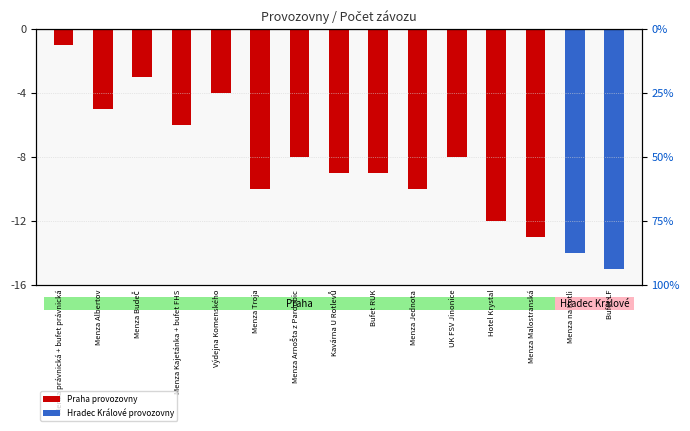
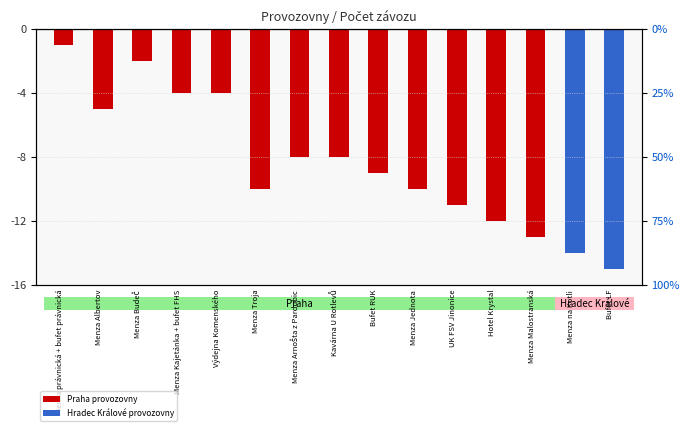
  {
    "Praha provozovny": {
      "Menza právnická + bufet právnická": -1.0,
      "Menza Albertov": -5.0,
-     "Menza Budeč": -3.0,
-     "Menza Kajetánka + bufet FHS": -6.0,
+     "Menza Budeč": -2.0,
+     "Menza Kajetánka + bufet FHS": -4.0,
      "Výdejna Komenského": -4.0,
      "Menza Troja": -10.0,
      "Menza Arnošta z Pardubic": -8.0,
-     "Kavárna U Rotlevů": -9.0,
+     "Kavárna U Rotlevů": -8.0,
      "Bufet RUK": -9.0,
      "Menza Jednota": -10.0,
-     "UK FSV Jinonice": -8.0,
+     "UK FSV Jinonice": -11.0,
      "Hotel Krystal": -12.0,
      "Menza Malostranská": -13.0
    },
    "Hradec Králové provozovny": {
      "Menza na Kotli": -14.0,
      "Bufet LF": -15.0
    }
  }
